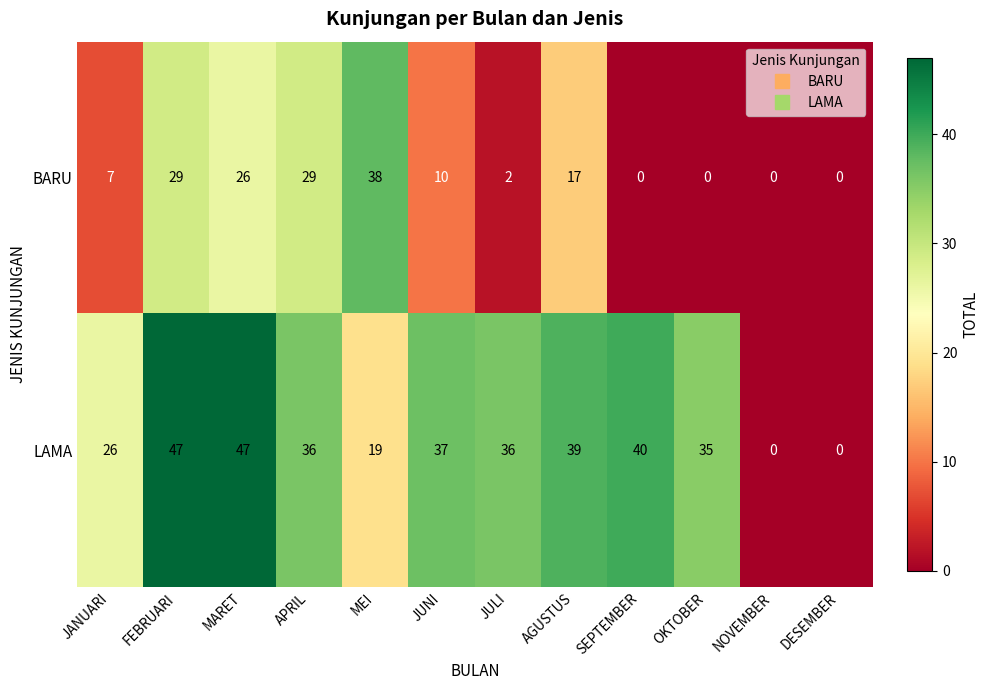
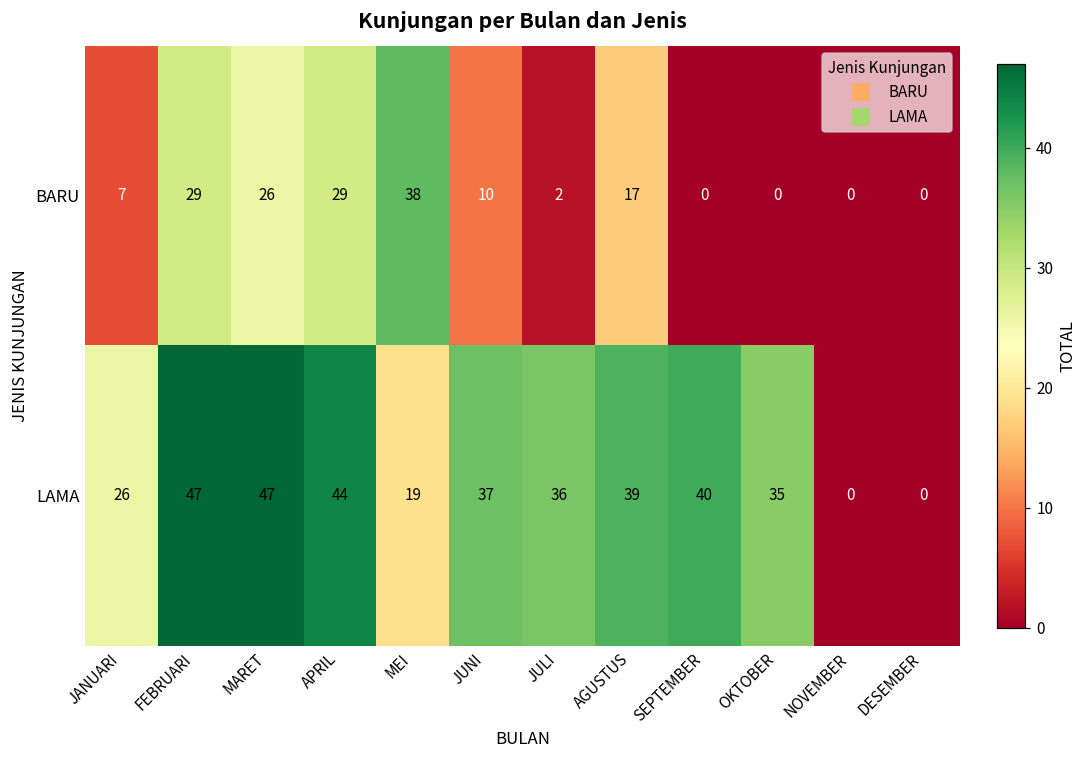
  {
    "BARU": {
      "JANUARI": 7,
      "FEBRUARI": 29,
      "MARET": 26,
      "APRIL": 29,
      "MEI": 38,
      "JUNI": 10,
      "JULI": 2,
      "AGUSTUS": 17,
      "SEPTEMBER": 0,
      "OKTOBER": 0,
      "NOVEMBER": 0,
      "DESEMBER": 0
    },
    "LAMA": {
      "JANUARI": 26,
      "FEBRUARI": 47,
      "MARET": 47,
-     "APRIL": 36,
+     "APRIL": 44,
      "MEI": 19,
      "JUNI": 37,
      "JULI": 36,
      "AGUSTUS": 39,
      "SEPTEMBER": 40,
      "OKTOBER": 35,
      "NOVEMBER": 0,
      "DESEMBER": 0
    }
  }
